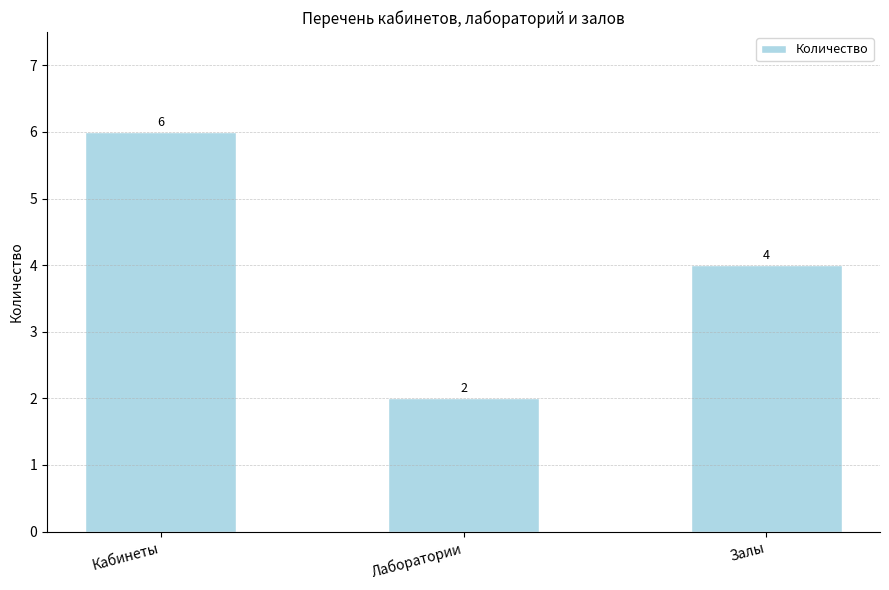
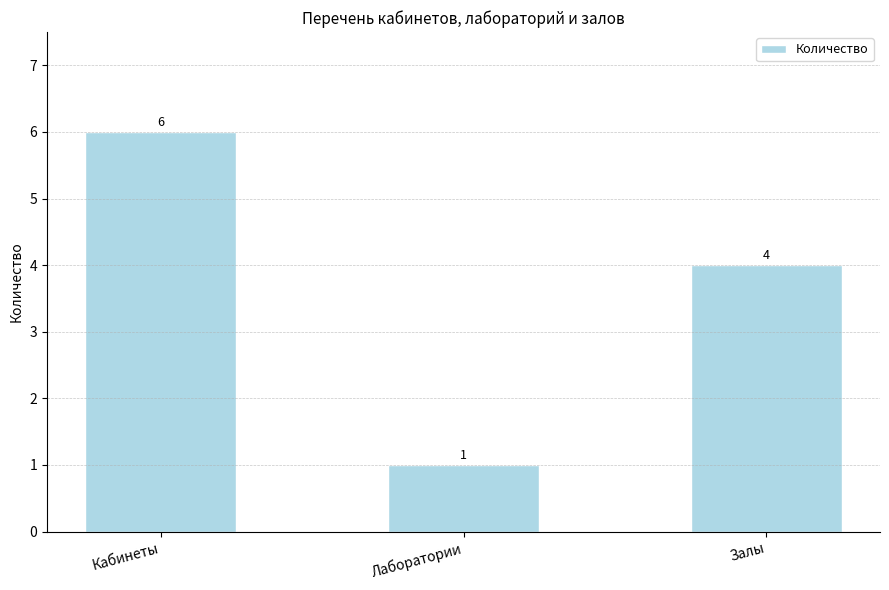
  {
    "Кабинеты": 6,
-   "Лаборатории": 2,
+   "Лаборатории": 1,
    "Залы": 4
  }
